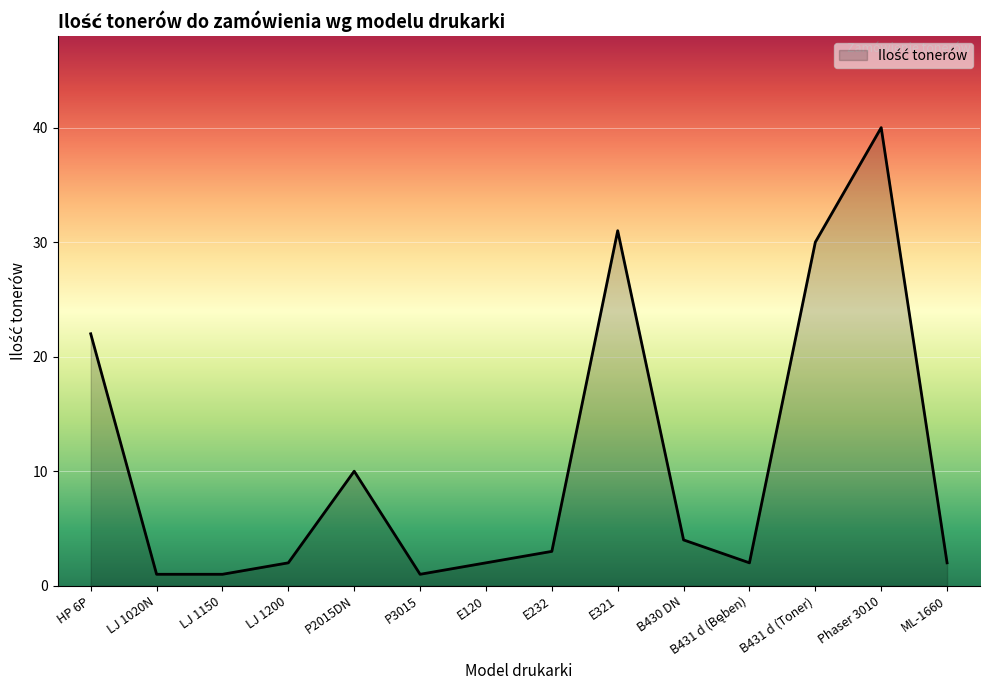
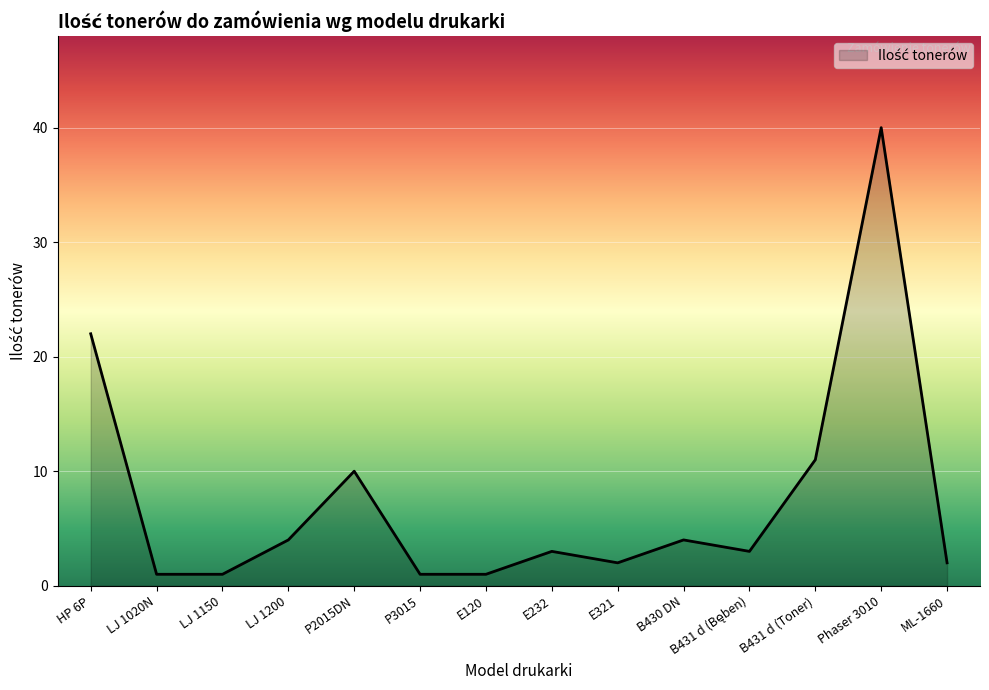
  {
    "HP 6P": 22,
    "LJ 1020N": 1,
    "LJ 1150": 1,
-   "LJ 1200": 2,
+   "LJ 1200": 4,
    "P2015DN": 10,
    "P3015": 1,
-   "E120": 2,
+   "E120": 1,
    "E232": 3,
-   "E321": 31,
+   "E321": 2,
    "B430 DN": 4,
-   "B431 d (Bęben)": 2,
-   "B431 d (Toner)": 30,
+   "B431 d (Bęben)": 3,
+   "B431 d (Toner)": 11,
    "Phaser 3010": 40,
    "ML-1660": 2
  }
